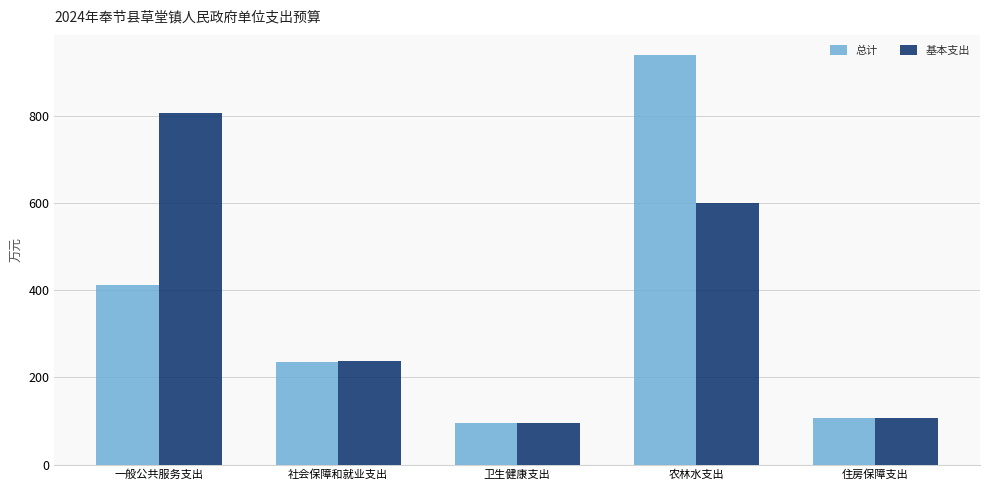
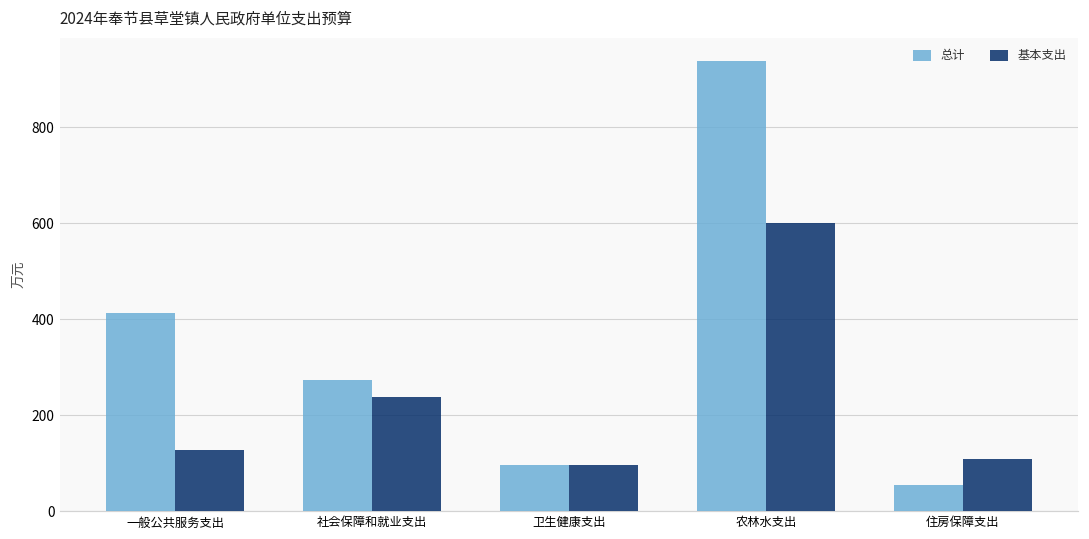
  {
    "总计": {
      "一般公共服务支出": 410,
-     "社会保障和就业支出": 240,
+     "社会保障和就业支出": 270,
      "卫生健康支出": 100,
      "农林水支出": 940,
-     "住房保障支出": 110
+     "住房保障支出": 50
    },
    "基本支出": {
-     "一般公共服务支出": 810,
+     "一般公共服务支出": 130,
      "社会保障和就业支出": 240,
      "卫生健康支出": 100,
      "农林水支出": 600,
      "住房保障支出": 110
    }
  }
